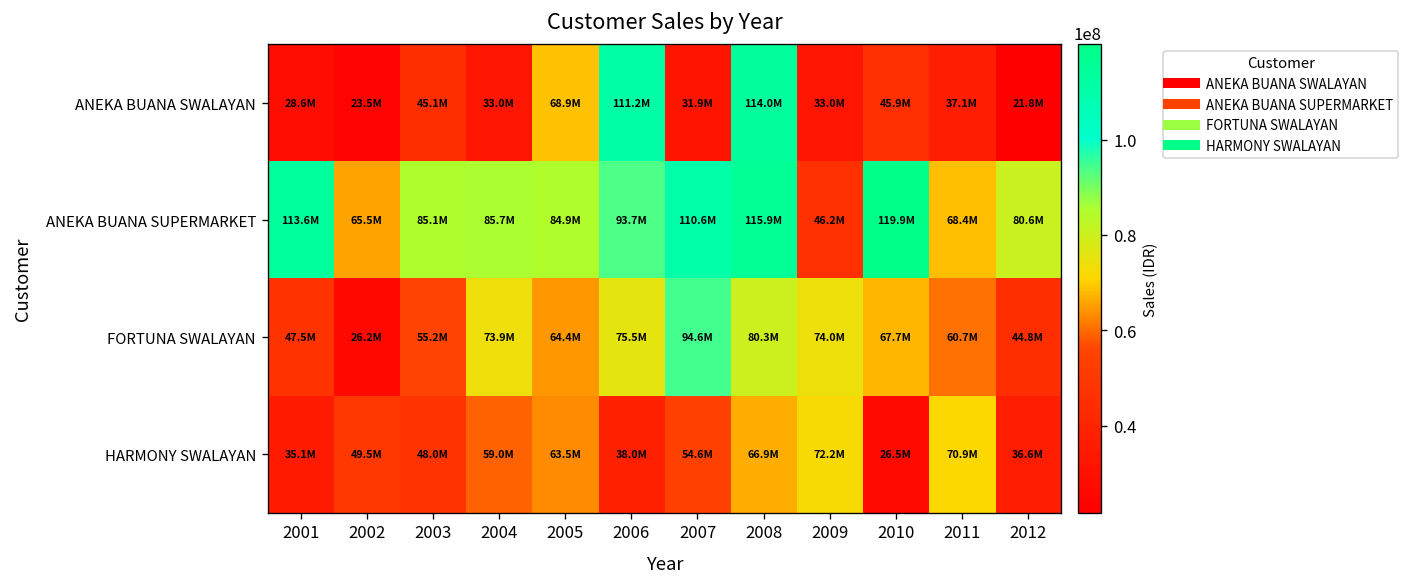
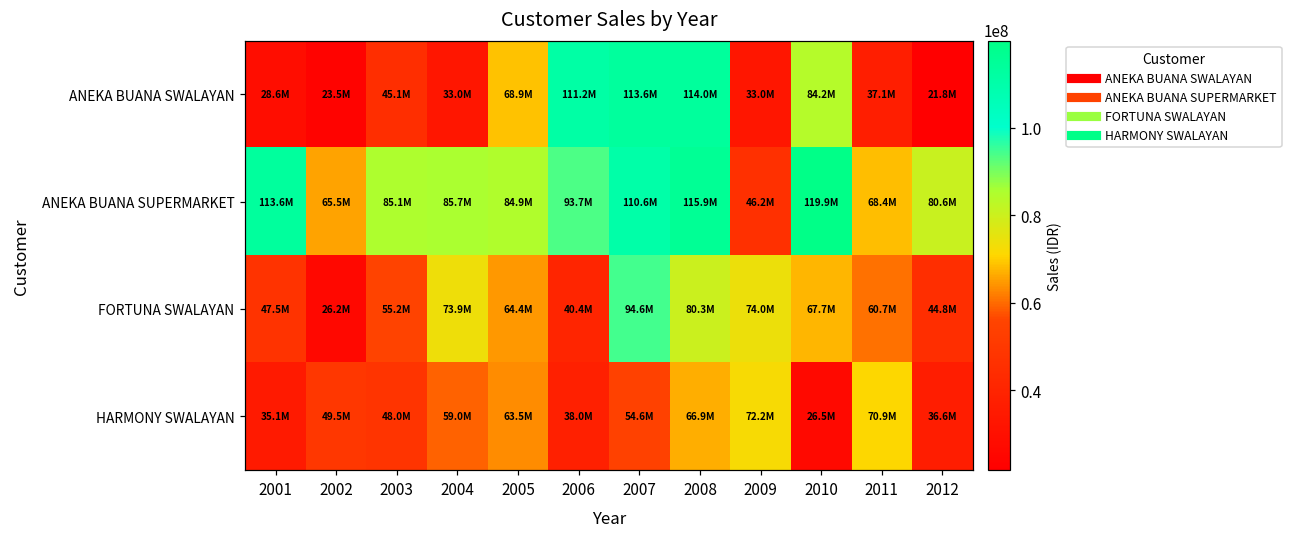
  {
    "ANEKA BUANA SWALAYAN": {
      "2001": "28.6M",
      "2002": "23.5M",
      "2003": "45.1M",
      "2004": "33.0M",
      "2005": "68.9M",
      "2006": "111.2M",
-     "2007": "31.9M",
+     "2007": "113.6M",
      "2008": "114.0M",
      "2009": "33.0M",
-     "2010": "45.9M",
+     "2010": "84.2M",
      "2011": "37.1M",
      "2012": "21.8M"
    },
    "ANEKA BUANA SUPERMARKET": {
      "2001": "113.6M",
      "2002": "65.5M",
      "2003": "85.1M",
      "2004": "85.7M",
      "2005": "84.9M",
      "2006": "93.7M",
      "2007": "110.6M",
      "2008": "115.9M",
      "2009": "46.2M",
      "2010": "119.9M",
      "2011": "68.4M",
      "2012": "80.6M"
    },
    "FORTUNA SWALAYAN": {
      "2001": "47.5M",
      "2002": "26.2M",
      "2003": "55.2M",
      "2004": "73.9M",
      "2005": "64.4M",
-     "2006": "75.5M",
+     "2006": "40.4M",
      "2007": "94.6M",
      "2008": "80.3M",
      "2009": "74.0M",
      "2010": "67.7M",
      "2011": "60.7M",
      "2012": "44.8M"
    },
    "HARMONY SWALAYAN": {
      "2001": "35.1M",
      "2002": "49.5M",
      "2003": "48.0M",
      "2004": "59.0M",
      "2005": "63.5M",
      "2006": "38.0M",
      "2007": "54.6M",
      "2008": "66.9M",
      "2009": "72.2M",
      "2010": "26.5M",
      "2011": "70.9M",
      "2012": "36.6M"
    }
  }
